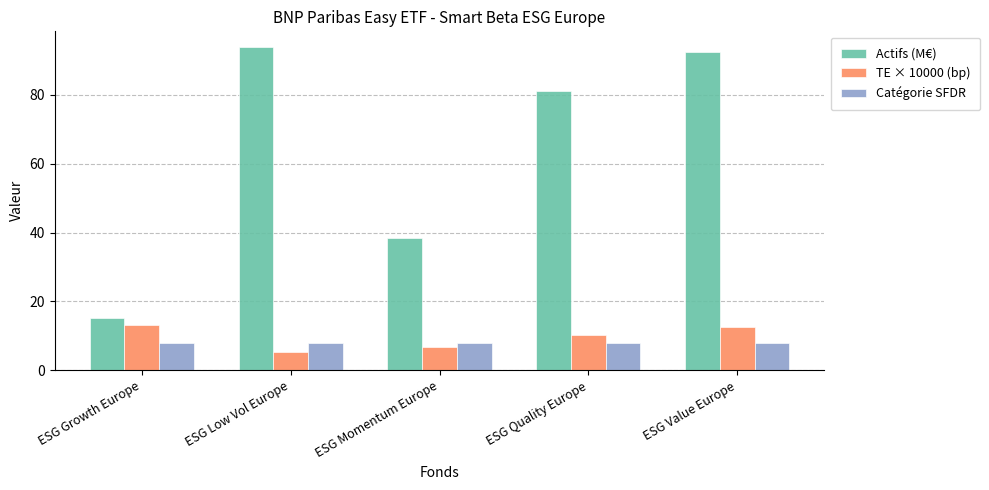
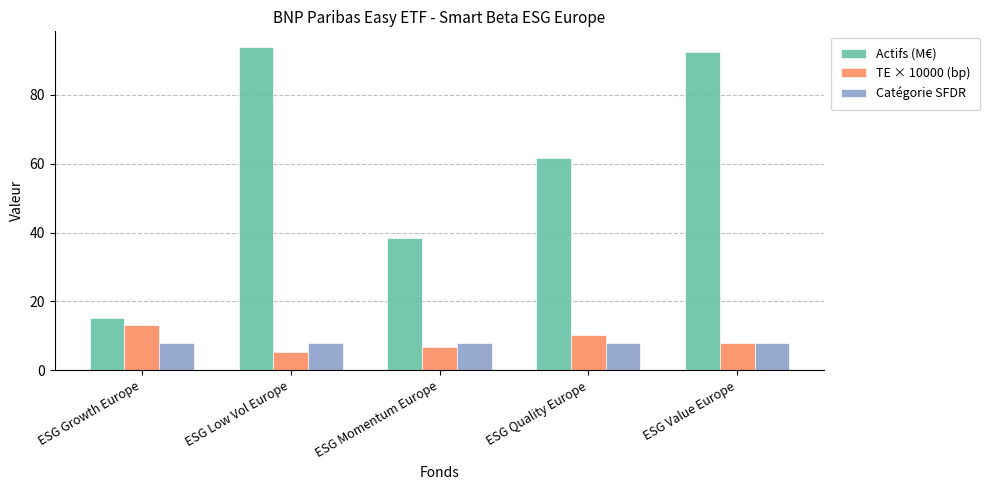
  {
    "Actifs (M€)": {
      "ESG Growth Europe": 15,
      "ESG Low Vol Europe": 94,
      "ESG Momentum Europe": 38,
-     "ESG Quality Europe": 81,
+     "ESG Quality Europe": 62,
      "ESG Value Europe": 92
    },
    "TE × 10000 (bp)": {
      "ESG Growth Europe": 13,
      "ESG Low Vol Europe": 5,
      "ESG Momentum Europe": 7,
      "ESG Quality Europe": 10,
-     "ESG Value Europe": 13
+     "ESG Value Europe": 8
    },
    "Catégorie SFDR": {
      "ESG Growth Europe": 8,
      "ESG Low Vol Europe": 8,
      "ESG Momentum Europe": 8,
      "ESG Quality Europe": 8,
      "ESG Value Europe": 8
    }
  }
